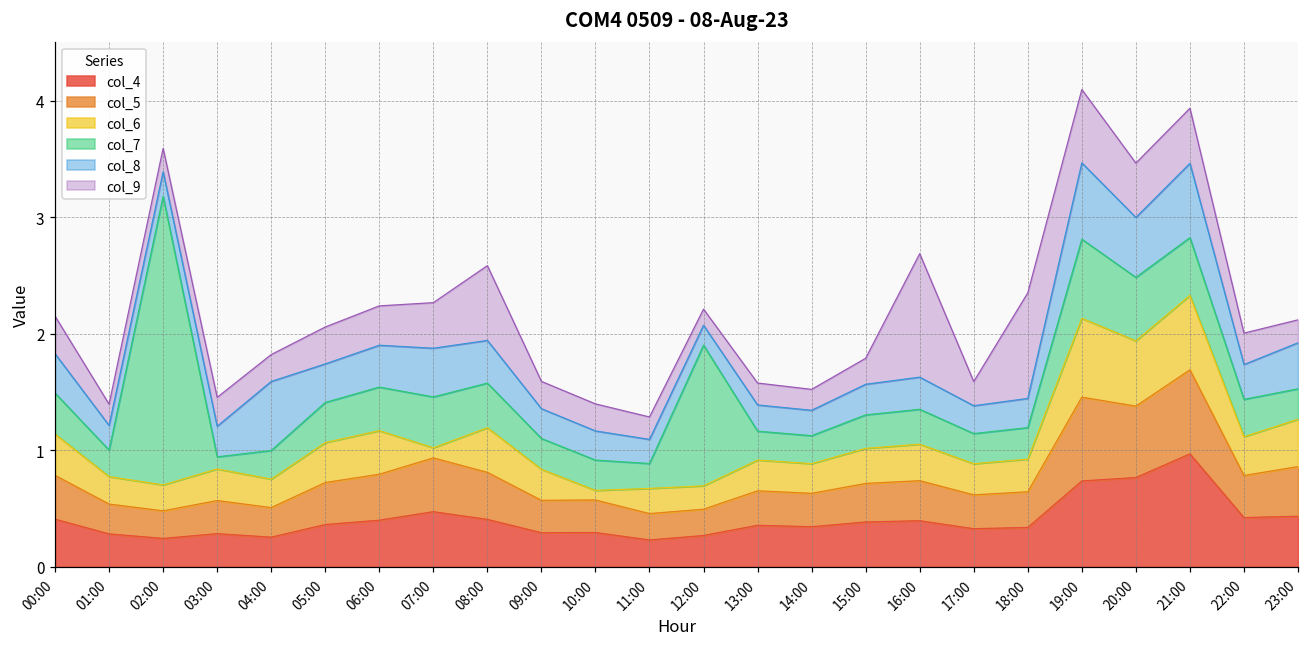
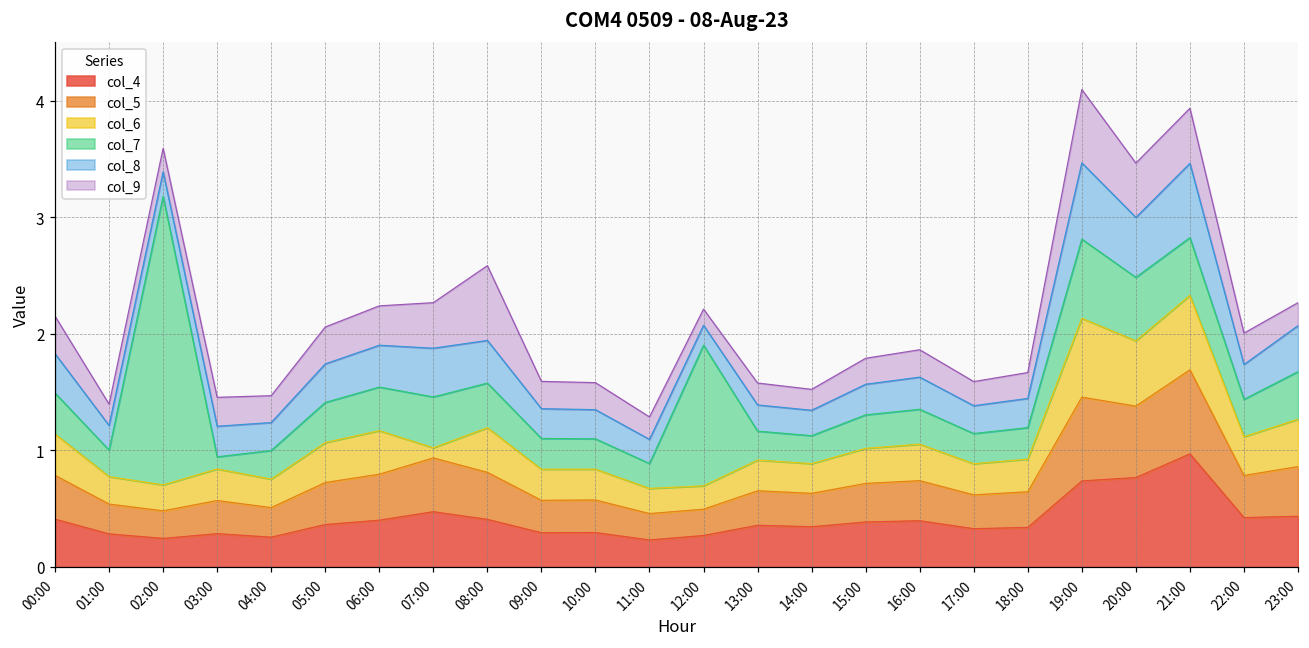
  {
    "col_6": {
      "00:00": 0.35,
      "01:00": 0.24,
      "02:00": 0.22,
      "03:00": 0.27,
      "04:00": 0.24,
      "05:00": 0.34,
      "06:00": 0.37,
      "07:00": 0.09,
      "08:00": 0.38,
      "09:00": 0.27,
-     "10:00": 0.08,
+     "10:00": 0.26,
      "11:00": 0.22,
      "12:00": 0.20,
      "13:00": 0.26,
      "14:00": 0.25,
      "15:00": 0.30,
      "16:00": 0.31,
      "17:00": 0.27,
      "18:00": 0.28,
      "19:00": 0.68,
      "20:00": 0.56,
      "21:00": 0.64,
      "22:00": 0.33,
      "23:00": 0.41
    },
    "col_7": {
      "00:00": 0.35,
      "01:00": 0.23,
      "02:00": 2.47,
      "03:00": 0.10,
      "04:00": 0.25,
      "05:00": 0.34,
      "06:00": 0.37,
      "07:00": 0.44,
      "08:00": 0.38,
      "09:00": 0.26,
      "10:00": 0.26,
      "11:00": 0.21,
      "12:00": 1.21,
      "13:00": 0.25,
      "14:00": 0.24,
      "15:00": 0.29,
      "16:00": 0.30,
      "17:00": 0.26,
      "18:00": 0.27,
      "19:00": 0.68,
      "20:00": 0.54,
      "21:00": 0.50,
      "22:00": 0.32,
-     "23:00": 0.26
+     "23:00": 0.41
    },
    "col_8": {
      "00:00": 0.34,
      "01:00": 0.21,
      "02:00": 0.21,
      "03:00": 0.26,
-     "04:00": 0.59,
+     "04:00": 0.24,
      "05:00": 0.33,
      "06:00": 0.36,
      "07:00": 0.42,
      "08:00": 0.37,
      "09:00": 0.26,
      "10:00": 0.25,
      "11:00": 0.21,
      "12:00": 0.17,
      "13:00": 0.22,
      "14:00": 0.22,
      "15:00": 0.26,
      "16:00": 0.28,
      "17:00": 0.24,
      "18:00": 0.25,
      "19:00": 0.65,
      "20:00": 0.51,
      "21:00": 0.64,
      "22:00": 0.30,
      "23:00": 0.39
    },
    "col_9": {
      "00:00": 0.32,
      "01:00": 0.18,
      "02:00": 0.20,
      "03:00": 0.25,
      "04:00": 0.23,
      "05:00": 0.32,
      "06:00": 0.34,
      "07:00": 0.39,
      "08:00": 0.64,
      "09:00": 0.23,
      "10:00": 0.23,
      "11:00": 0.19,
      "12:00": 0.14,
      "13:00": 0.19,
      "14:00": 0.18,
      "15:00": 0.22,
-     "16:00": 1.06,
+     "16:00": 0.24,
      "17:00": 0.21,
-     "18:00": 0.91,
+     "18:00": 0.22,
      "19:00": 0.63,
      "20:00": 0.47,
      "21:00": 0.47,
      "22:00": 0.27,
      "23:00": 0.20
    }
  }
